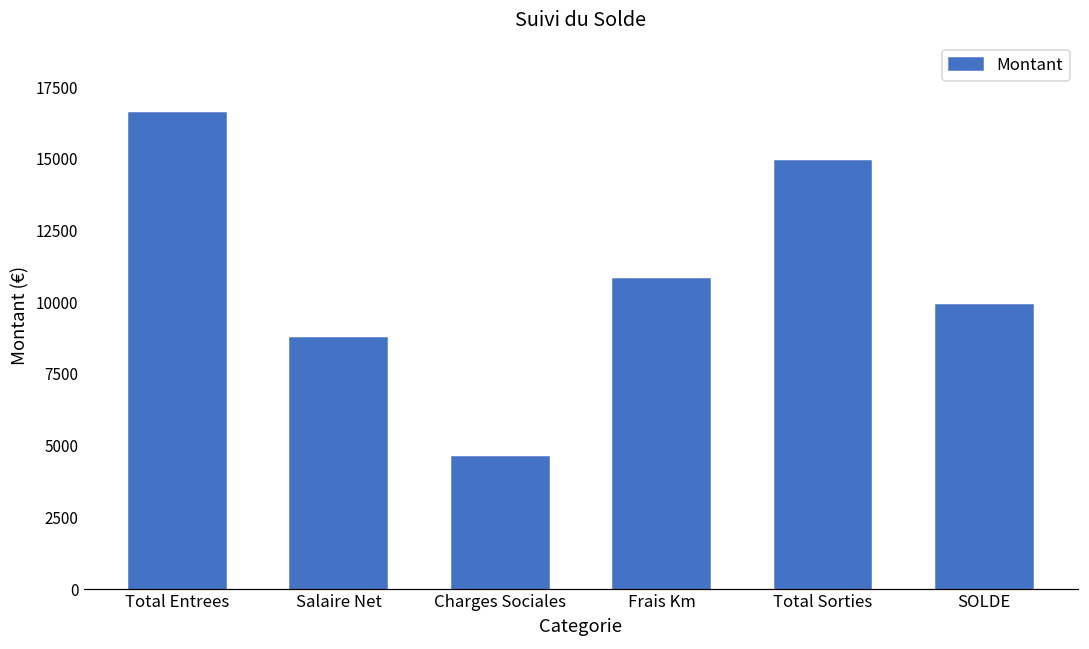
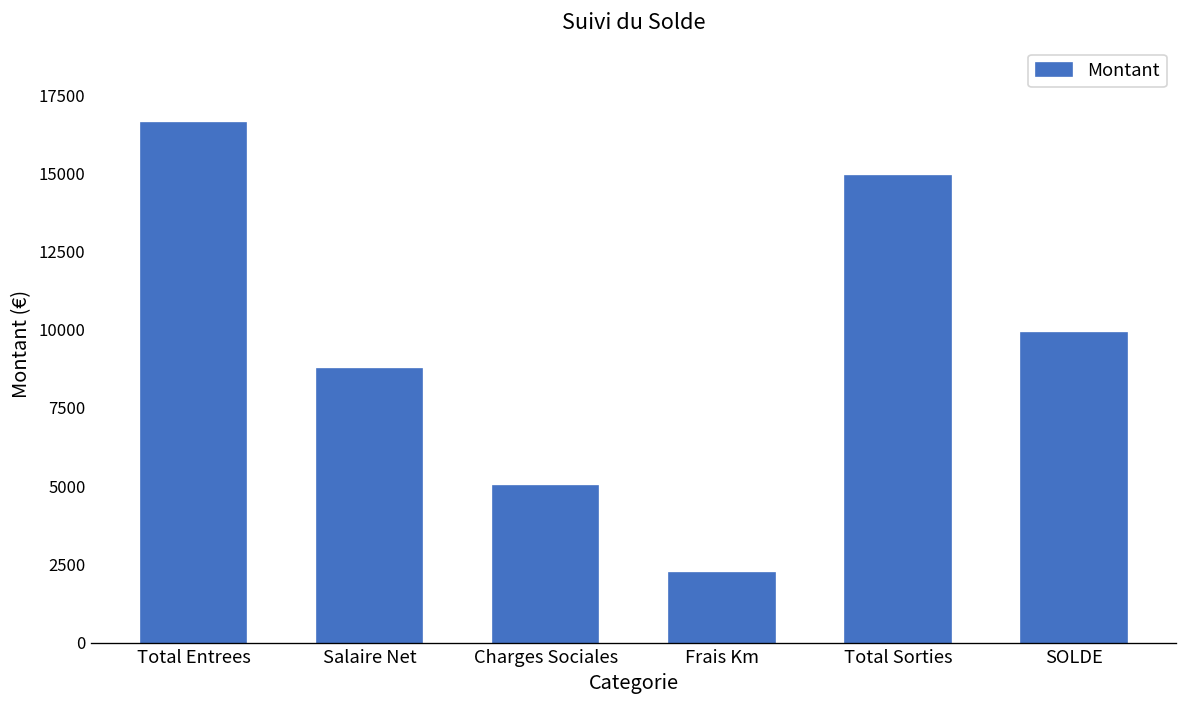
  {
    "Total Entrees": 16600,
    "Salaire Net": 8800,
-   "Charges Sociales": 4600,
-   "Frais Km": 10800,
+   "Charges Sociales": 5000,
+   "Frais Km": 2200,
    "Total Sorties": 14900,
    "SOLDE": 9900
  }
